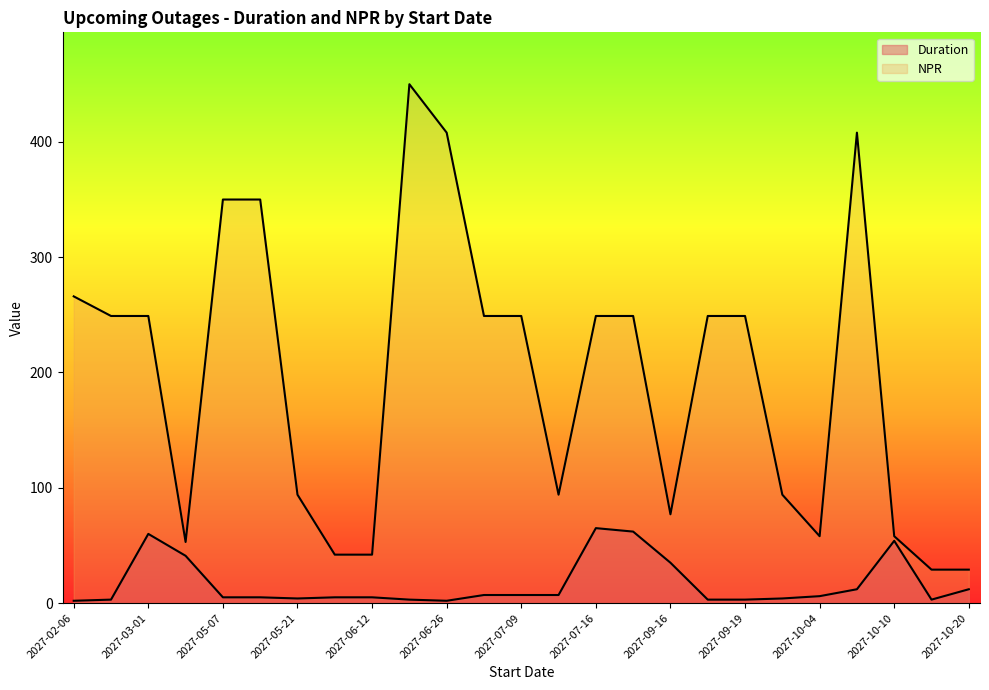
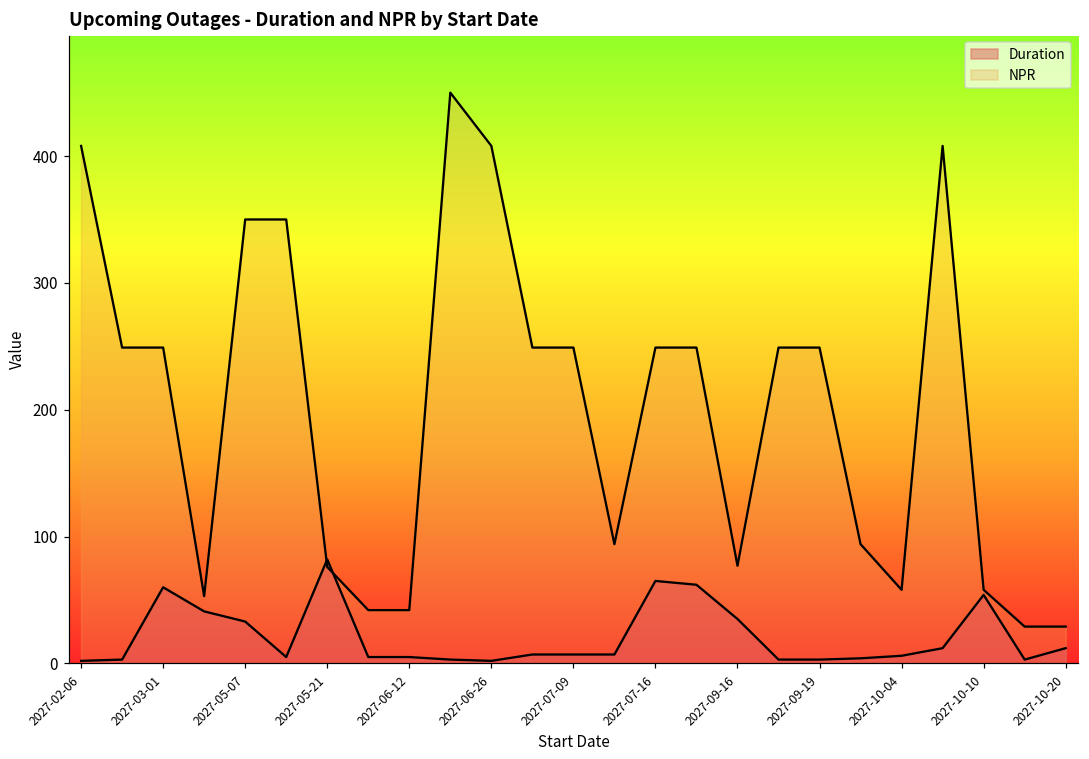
  {
    "Duration": {
      "2027-02-06": 2,
      "2027-03-01": 60,
-     "2027-05-07": 5,
-     "2027-05-21": 4,
+     "2027-05-07": 33,
+     "2027-05-21": 82,
      "2027-06-12": 5,
      "2027-06-26": 2,
      "2027-09-16": 35,
      "2027-10-10": 54,
      "2027-10-20": 12
    },
    "NPR": {
-     "2027-02-06": 266,
+     "2027-02-06": 408,
      "2027-03-01": 249,
      "2027-05-07": 350,
-     "2027-05-21": 94,
+     "2027-05-21": 76,
      "2027-06-12": 42,
      "2027-06-26": 408,
      "2027-09-16": 77,
      "2027-10-10": 58,
      "2027-10-20": 29
    }
  }
